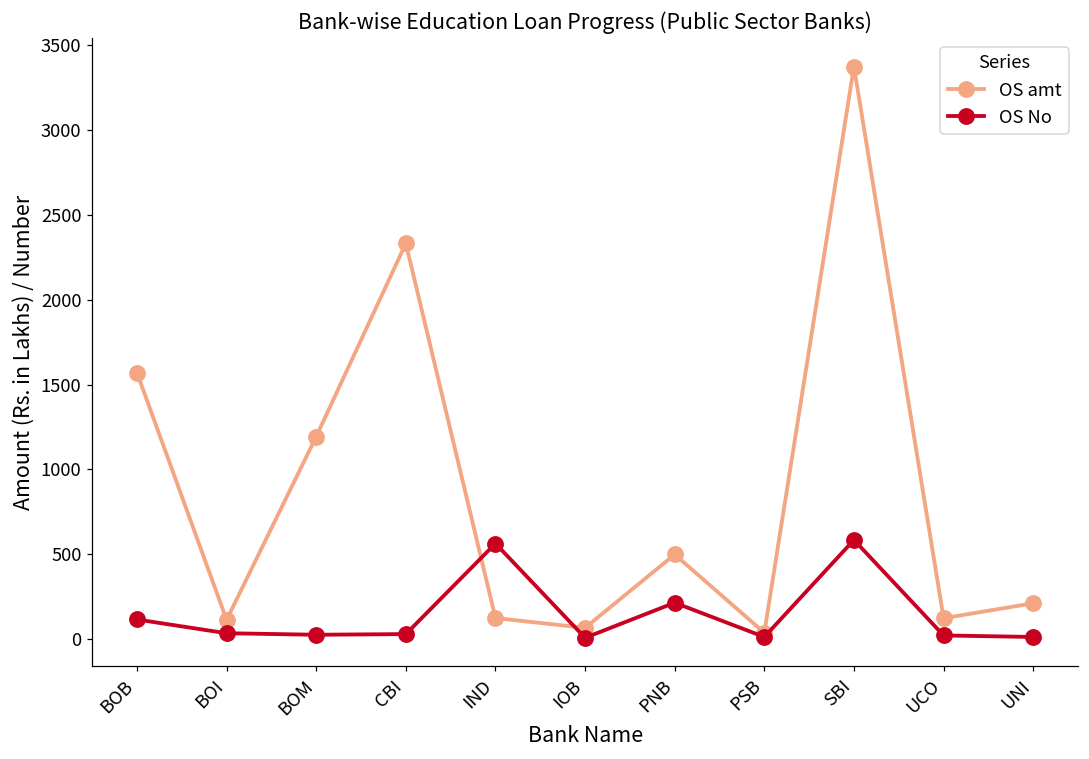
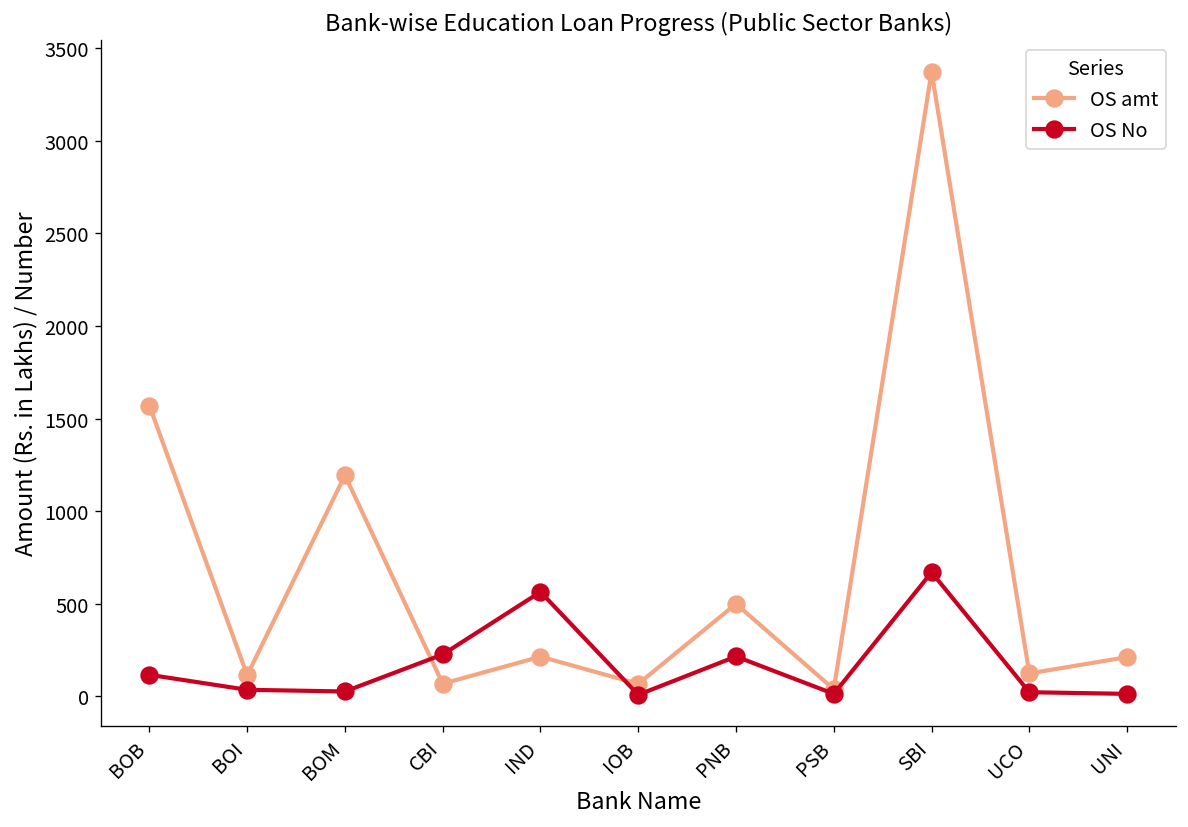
  {
    "OS amt": {
      "BOB": 1570,
      "BOI": 110,
      "BOM": 1190,
-     "CBI": 2330,
-     "IND": 120,
+     "CBI": 70,
+     "IND": 210,
      "IOB": 70,
      "PNB": 500,
      "PSB": 40,
      "SBI": 3380,
      "UCO": 120,
      "UNI": 210
    },
    "OS No": {
      "BOB": 120,
      "BOI": 30,
      "BOM": 30,
-     "CBI": 30,
+     "CBI": 230,
      "IND": 560,
      "IOB": 10,
      "PNB": 210,
      "PSB": 10,
-     "SBI": 580,
+     "SBI": 670,
      "UCO": 20,
      "UNI": 10
    }
  }
